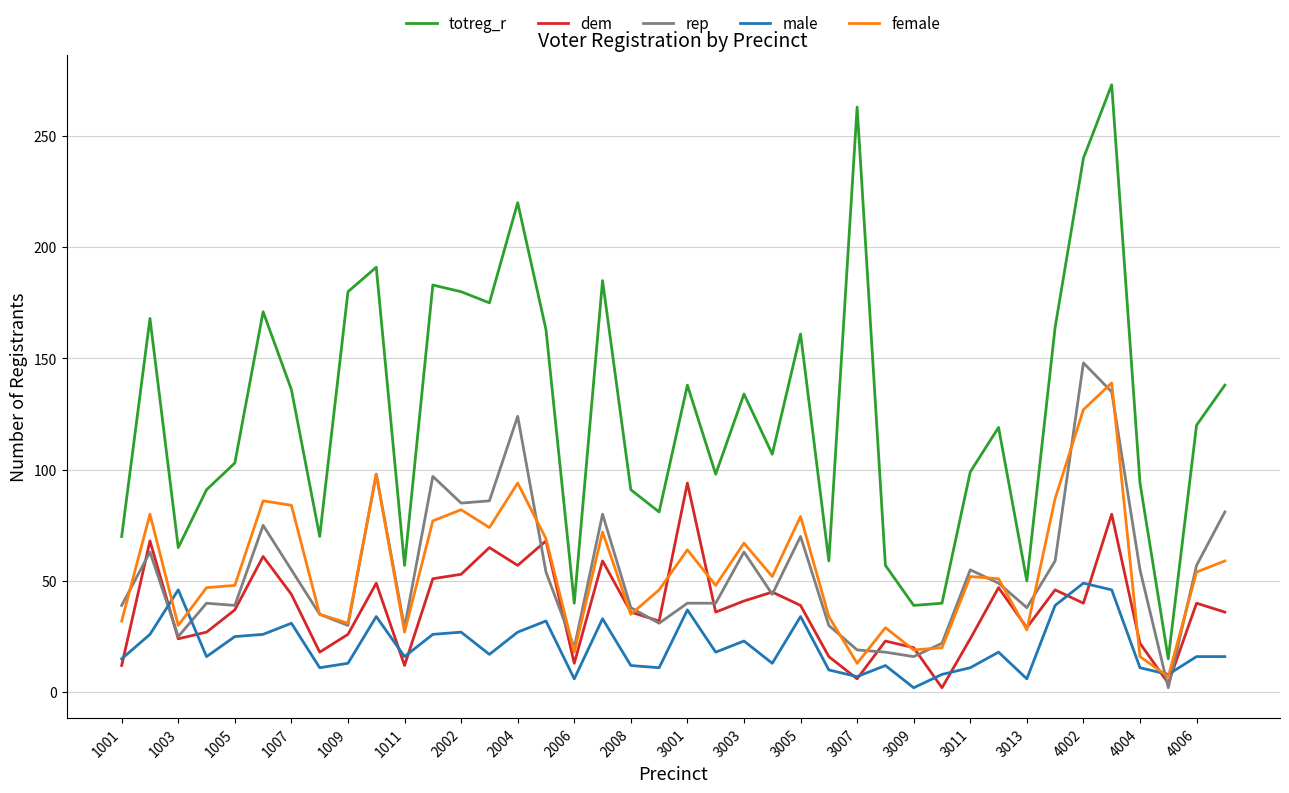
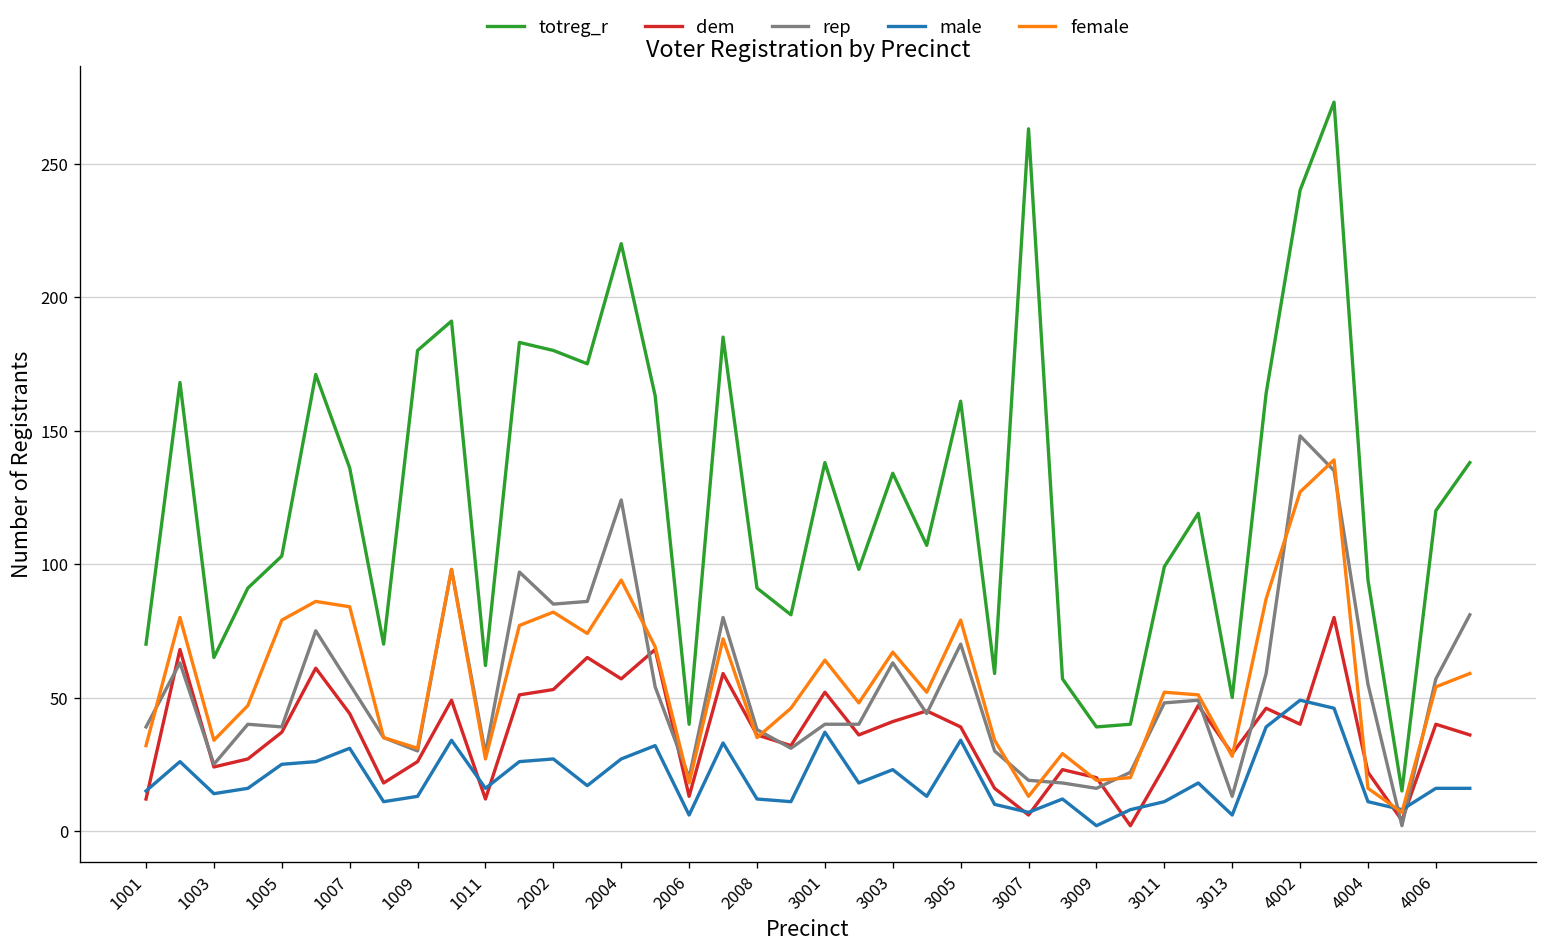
  {
    "totreg_r": {
      "1001": 70,
      "1003": 65,
      "1005": 103,
      "1007": 136,
      "1009": 180,
-     "1011": 57,
+     "1011": 62,
      "2002": 180,
      "2004": 220,
      "2006": 40,
      "2008": 91,
      "3001": 138,
      "3003": 134,
      "3005": 161,
      "3007": 263,
      "3009": 39,
      "3011": 99,
      "3013": 50,
      "4002": 240,
      "4004": 94,
      "4006": 120
    },
    "dem": {
      "1001": 12,
      "1005": 37,
      "1007": 44,
      "1009": 26,
      "1011": 12,
      "2002": 53,
      "2004": 57,
      "2006": 13,
-     "3001": 94,
+     "3001": 52,
      "3003": 41,
      "3005": 39,
      "3011": 24,
      "4002": 40,
      "4004": 22,
      "4006": 40
    },
    "rep": {
      "1001": 39,
      "1005": 39,
      "1007": 55,
      "1011": 29,
      "2002": 85,
      "2004": 124,
      "2006": 20,
      "2008": 38,
      "3001": 40,
      "3003": 63,
      "3005": 70,
      "3007": 19,
      "3009": 16,
-     "3011": 55,
-     "3013": 38,
+     "3011": 48,
+     "3013": 13,
      "4002": 148,
      "4004": 55,
      "4006": 57
    },
    "male": {
      "1001": 15,
-     "1003": 46,
+     "1003": 14,
      "1005": 25,
      "1007": 31,
      "1009": 13,
      "1011": 16,
      "2002": 27,
      "2004": 27,
      "2006": 6,
      "2008": 12,
      "3001": 37,
      "3003": 23,
      "3005": 34,
      "3009": 2,
      "3011": 11,
      "3013": 6,
      "4002": 49,
      "4004": 11,
      "4006": 16
    },
    "female": {
      "1001": 32,
-     "1003": 30,
-     "1005": 48,
+     "1003": 34,
+     "1005": 79,
      "1007": 84,
      "1011": 27,
      "2002": 82,
      "2004": 94,
      "2006": 18,
      "3001": 64,
      "3003": 67,
      "3005": 79,
      "3007": 13,
      "3011": 52,
      "4002": 127,
      "4004": 16,
      "4006": 54
    }
  }
